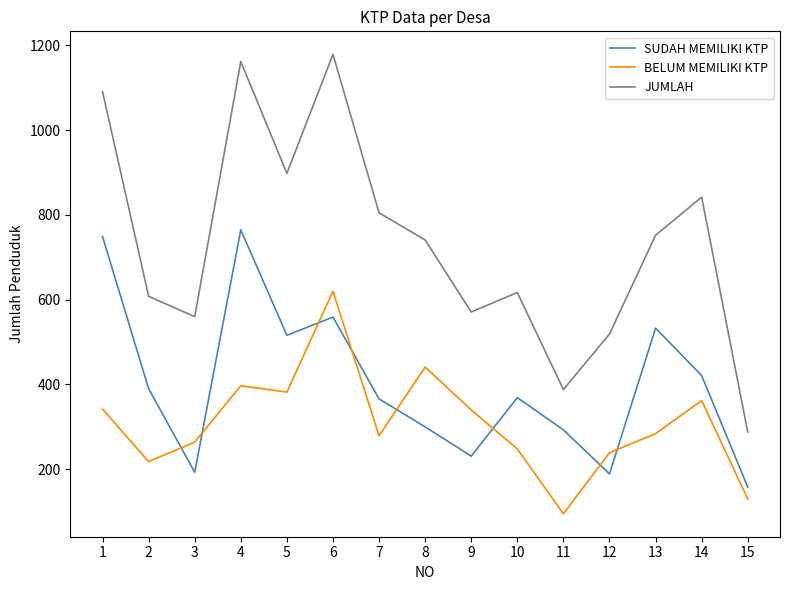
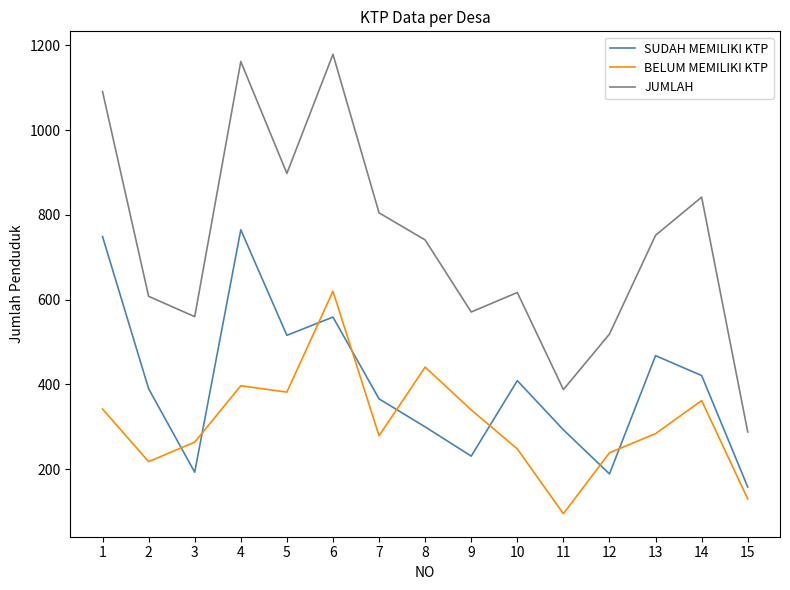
  {
    "SUDAH MEMILIKI KTP": {
      "1": 750,
      "2": 390,
      "3": 190,
      "4": 770,
      "5": 520,
      "6": 560,
      "7": 370,
      "8": 300,
      "9": 230,
-     "10": 370,
+     "10": 410,
      "11": 290,
      "12": 190,
-     "13": 530,
+     "13": 470,
      "14": 420,
      "15": 160
    },
    "BELUM MEMILIKI KTP": {
      "1": 340,
      "2": 220,
      "3": 260,
      "4": 400,
      "5": 380,
      "6": 620,
      "7": 280,
      "8": 440,
      "9": 340,
      "10": 250,
      "11": 100,
      "12": 240,
      "13": 280,
      "14": 360,
      "15": 130
    },
    "JUMLAH": {
      "1": 1090,
      "2": 610,
      "3": 560,
      "4": 1160,
      "5": 900,
      "6": 1180,
      "7": 810,
      "8": 740,
      "9": 570,
      "10": 620,
      "11": 390,
      "12": 520,
      "13": 750,
      "14": 840,
      "15": 290
    }
  }
